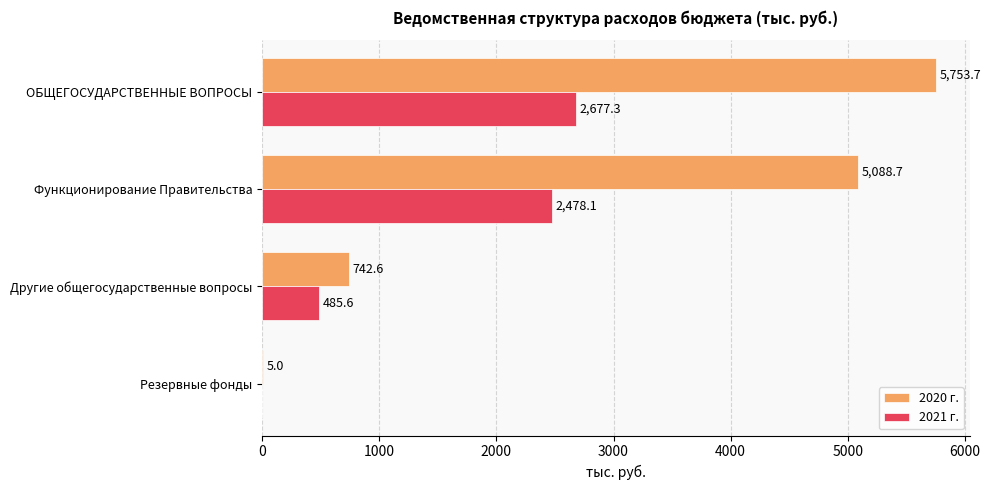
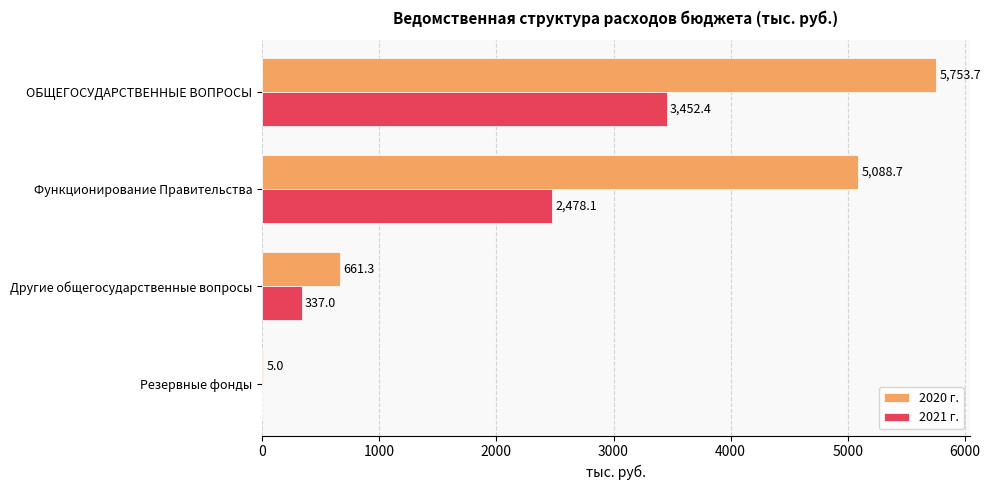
  {
    "2020 г.": {
      "ОБЩЕГОСУДАРСТВЕННЫЕ ВОПРОСЫ": "5,753.7",
      "Функционирование Правительства": "5,088.7",
-     "Другие общегосударственные вопросы": "742.6",
+     "Другие общегосударственные вопросы": "661.3",
      "Резервные фонды": "5.0"
    },
    "2021 г.": {
-     "ОБЩЕГОСУДАРСТВЕННЫЕ ВОПРОСЫ": "2,677.3",
+     "ОБЩЕГОСУДАРСТВЕННЫЕ ВОПРОСЫ": "3,452.4",
      "Функционирование Правительства": "2,478.1",
-     "Другие общегосударственные вопросы": "485.6"
+     "Другие общегосударственные вопросы": "337.0"
    }
  }
